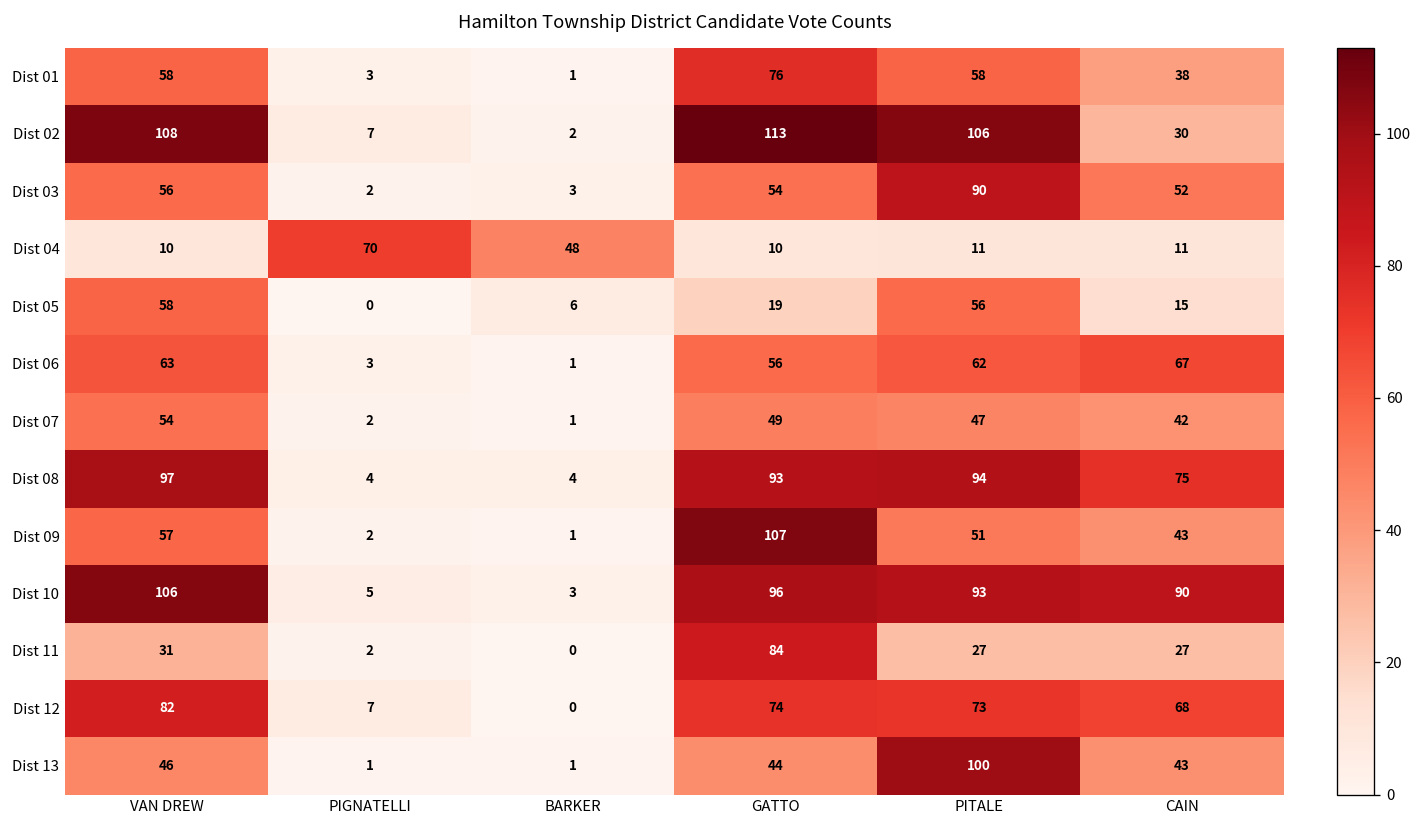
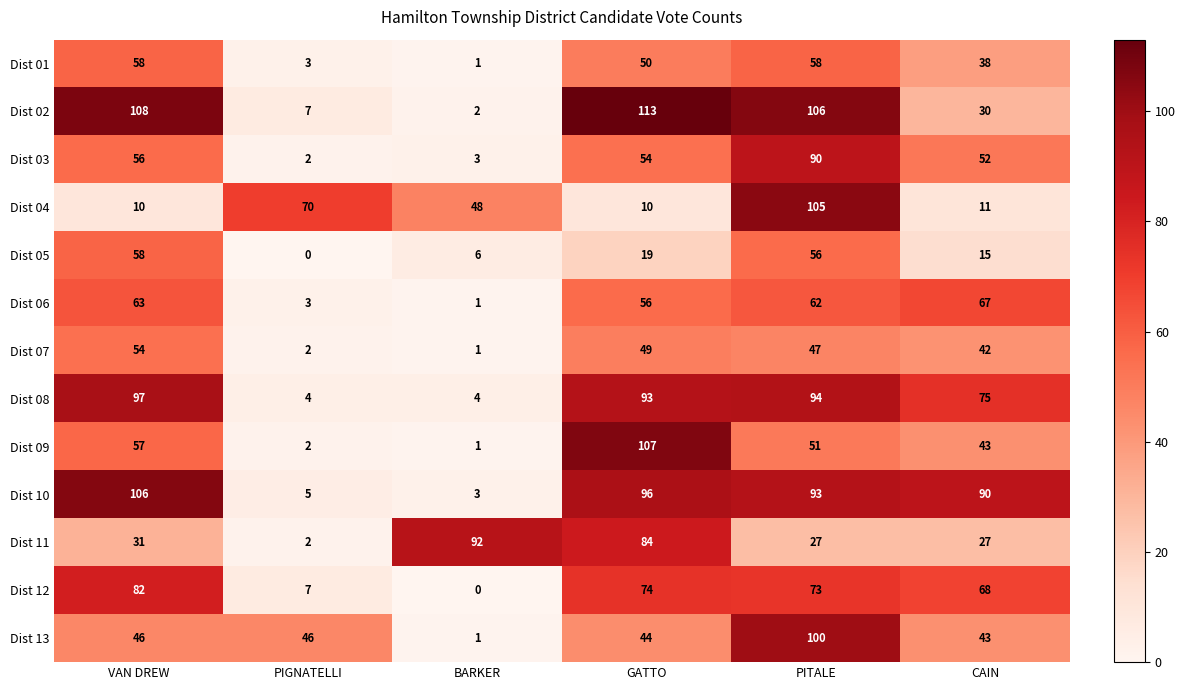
  {
    "Dist 01": {
      "VAN DREW": 58,
      "PIGNATELLI": 3,
      "BARKER": 1,
-     "GATTO": 76,
+     "GATTO": 50,
      "PITALE": 58,
      "CAIN": 38
    },
    "Dist 02": {
      "VAN DREW": 108,
      "PIGNATELLI": 7,
      "BARKER": 2,
      "GATTO": 113,
      "PITALE": 106,
      "CAIN": 30
    },
    "Dist 03": {
      "VAN DREW": 56,
      "PIGNATELLI": 2,
      "BARKER": 3,
      "GATTO": 54,
      "PITALE": 90,
      "CAIN": 52
    },
    "Dist 04": {
      "VAN DREW": 10,
      "PIGNATELLI": 70,
      "BARKER": 48,
      "GATTO": 10,
-     "PITALE": 11,
+     "PITALE": 105,
      "CAIN": 11
    },
    "Dist 05": {
      "VAN DREW": 58,
      "PIGNATELLI": 0,
      "BARKER": 6,
      "GATTO": 19,
      "PITALE": 56,
      "CAIN": 15
    },
    "Dist 06": {
      "VAN DREW": 63,
      "PIGNATELLI": 3,
      "BARKER": 1,
      "GATTO": 56,
      "PITALE": 62,
      "CAIN": 67
    },
    "Dist 07": {
      "VAN DREW": 54,
      "PIGNATELLI": 2,
      "BARKER": 1,
      "GATTO": 49,
      "PITALE": 47,
      "CAIN": 42
    },
    "Dist 08": {
      "VAN DREW": 97,
      "PIGNATELLI": 4,
      "BARKER": 4,
      "GATTO": 93,
      "PITALE": 94,
      "CAIN": 75
    },
    "Dist 09": {
      "VAN DREW": 57,
      "PIGNATELLI": 2,
      "BARKER": 1,
      "GATTO": 107,
      "PITALE": 51,
      "CAIN": 43
    },
    "Dist 10": {
      "VAN DREW": 106,
      "PIGNATELLI": 5,
      "BARKER": 3,
      "GATTO": 96,
      "PITALE": 93,
      "CAIN": 90
    },
    "Dist 11": {
      "VAN DREW": 31,
      "PIGNATELLI": 2,
-     "BARKER": 0,
+     "BARKER": 92,
      "GATTO": 84,
      "PITALE": 27,
      "CAIN": 27
    },
    "Dist 12": {
      "VAN DREW": 82,
      "PIGNATELLI": 7,
      "BARKER": 0,
      "GATTO": 74,
      "PITALE": 73,
      "CAIN": 68
    },
    "Dist 13": {
      "VAN DREW": 46,
-     "PIGNATELLI": 1,
+     "PIGNATELLI": 46,
      "BARKER": 1,
      "GATTO": 44,
      "PITALE": 100,
      "CAIN": 43
    }
  }
